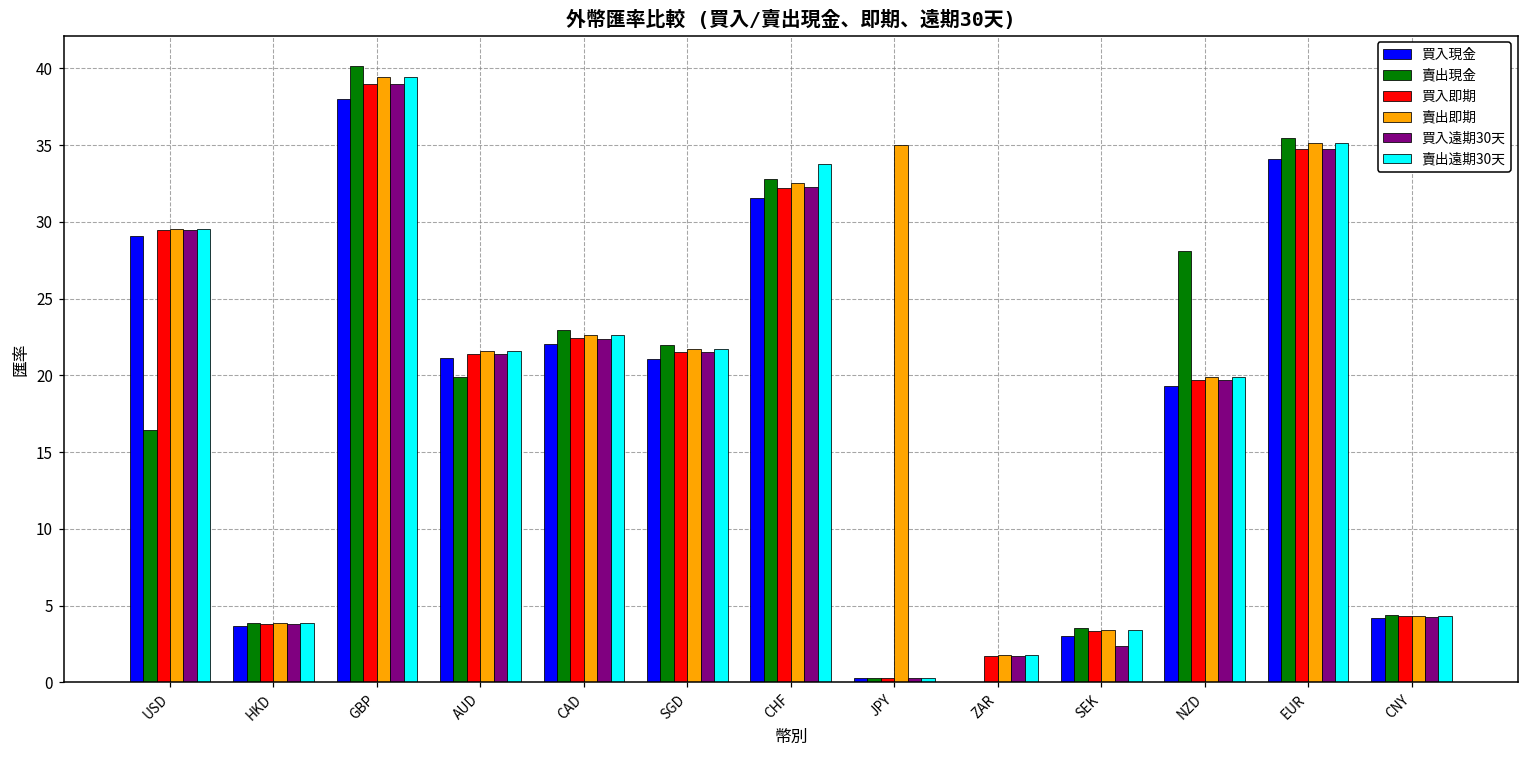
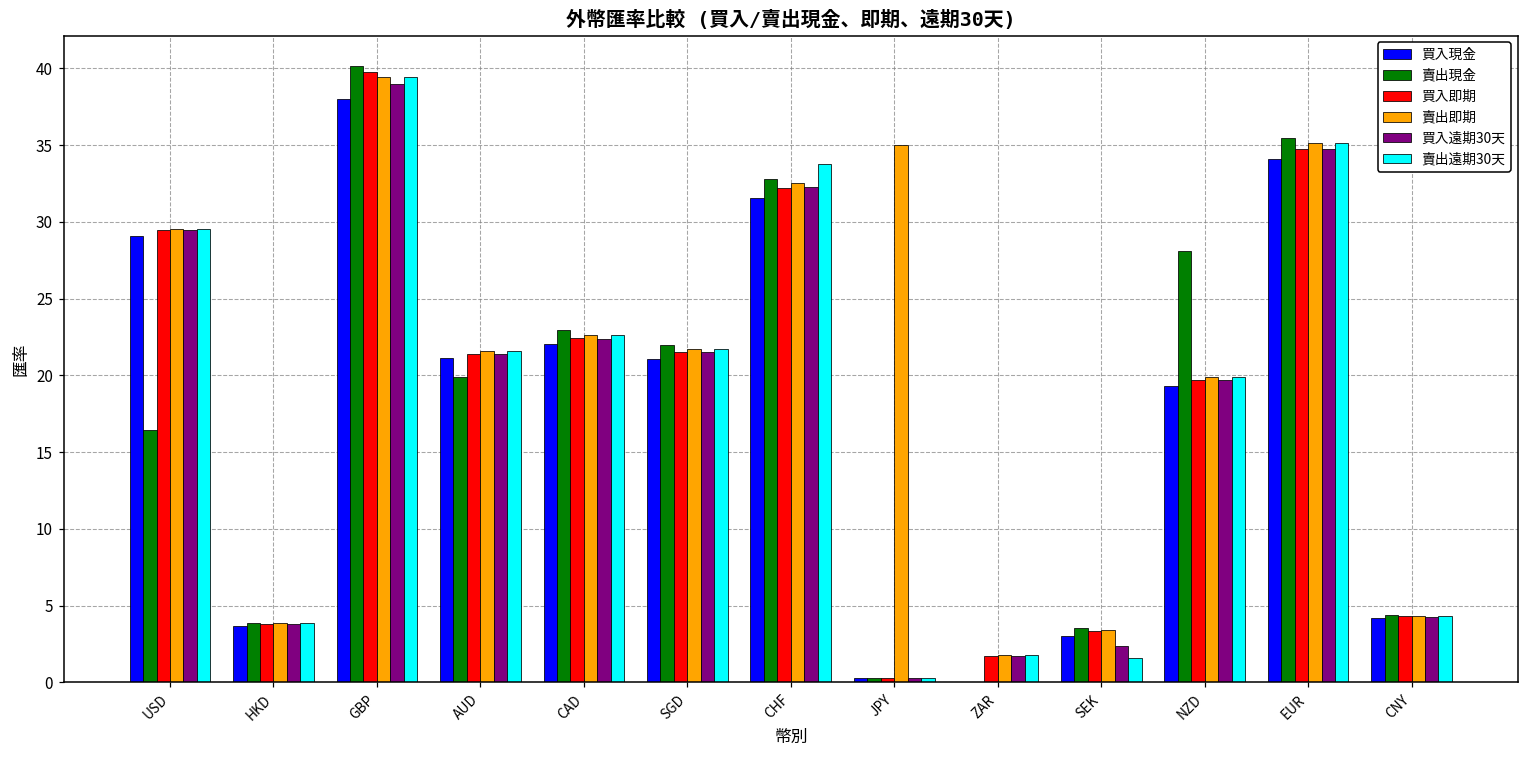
  {
    "買入現金": {
      "USD": 29.1,
      "HKD": 3.6,
      "GBP": 38.0,
      "AUD": 21.1,
      "CAD": 22.0,
      "SGD": 21.1,
      "CHF": 31.6,
      "JPY": 0.3,
      "ZAR": 0.0,
      "SEK": 3.0,
      "NZD": 19.3,
      "EUR": 34.1,
      "CNY": 4.2
    },
    "賣出現金": {
      "USD": 16.5,
      "HKD": 3.9,
      "GBP": 40.1,
      "AUD": 19.9,
      "CAD": 22.9,
      "SGD": 22.0,
      "CHF": 32.8,
      "JPY": 0.3,
      "ZAR": 0.0,
      "SEK": 3.5,
      "NZD": 28.1,
      "EUR": 35.5,
      "CNY": 4.4
    },
    "買入即期": {
      "USD": 29.4,
      "HKD": 3.8,
-     "GBP": 39.0,
+     "GBP": 39.8,
      "AUD": 21.4,
      "CAD": 22.4,
      "SGD": 21.5,
      "CHF": 32.2,
      "JPY": 0.3,
      "ZAR": 1.7,
      "SEK": 3.3,
      "NZD": 19.7,
      "EUR": 34.7,
      "CNY": 4.3
    },
    "賣出即期": {
      "USD": 29.5,
      "HKD": 3.8,
      "GBP": 39.4,
      "AUD": 21.6,
      "CAD": 22.6,
      "SGD": 21.7,
      "CHF": 32.5,
      "JPY": 35.0,
      "ZAR": 1.8,
      "SEK": 3.4,
      "NZD": 19.9,
      "EUR": 35.1,
      "CNY": 4.3
    },
    "買入遠期30天": {
      "USD": 29.4,
      "HKD": 3.8,
      "GBP": 39.0,
      "AUD": 21.4,
      "CAD": 22.4,
      "SGD": 21.5,
      "CHF": 32.2,
      "JPY": 0.3,
      "ZAR": 1.7,
      "SEK": 2.4,
      "NZD": 19.7,
      "EUR": 34.7,
      "CNY": 4.3
    },
    "賣出遠期30天": {
      "USD": 29.5,
      "HKD": 3.8,
      "GBP": 39.4,
      "AUD": 21.6,
      "CAD": 22.6,
      "SGD": 21.7,
      "CHF": 33.7,
      "JPY": 0.3,
      "ZAR": 1.8,
-     "SEK": 3.4,
+     "SEK": 1.6,
      "NZD": 19.9,
      "EUR": 35.2,
      "CNY": 4.3
    }
  }
